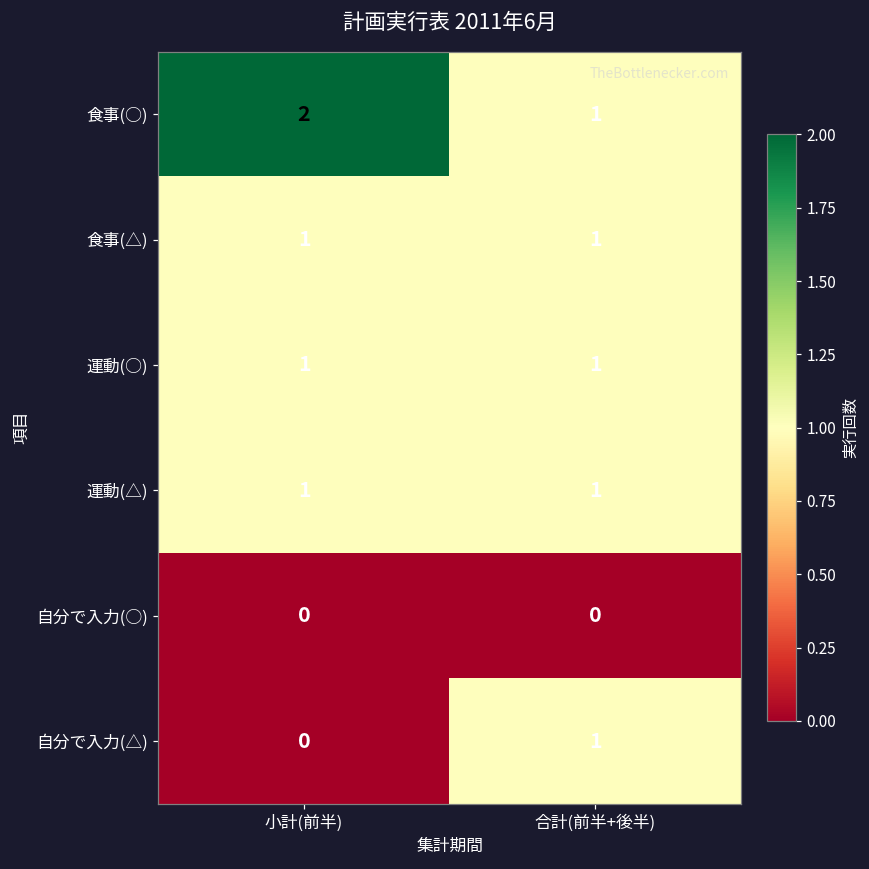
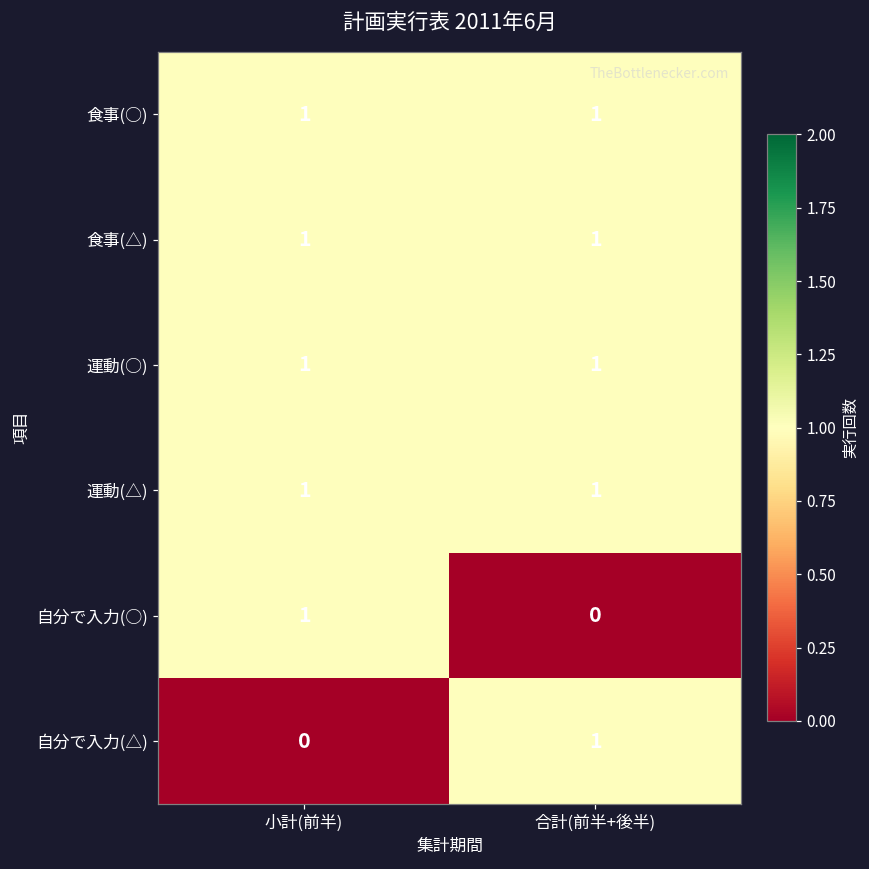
  {
    "食事(○)": {
-     "小計(前半)": 2,
+     "小計(前半)": 1,
      "合計(前半+後半)": 1
    },
    "食事(△)": {
      "小計(前半)": 1,
      "合計(前半+後半)": 1
    },
    "運動(○)": {
      "小計(前半)": 1,
      "合計(前半+後半)": 1
    },
    "運動(△)": {
      "小計(前半)": 1,
      "合計(前半+後半)": 1
    },
    "自分で入力(○)": {
-     "小計(前半)": 0,
+     "小計(前半)": 1,
      "合計(前半+後半)": 0
    },
    "自分で入力(△)": {
      "小計(前半)": 0,
      "合計(前半+後半)": 1
    }
  }
